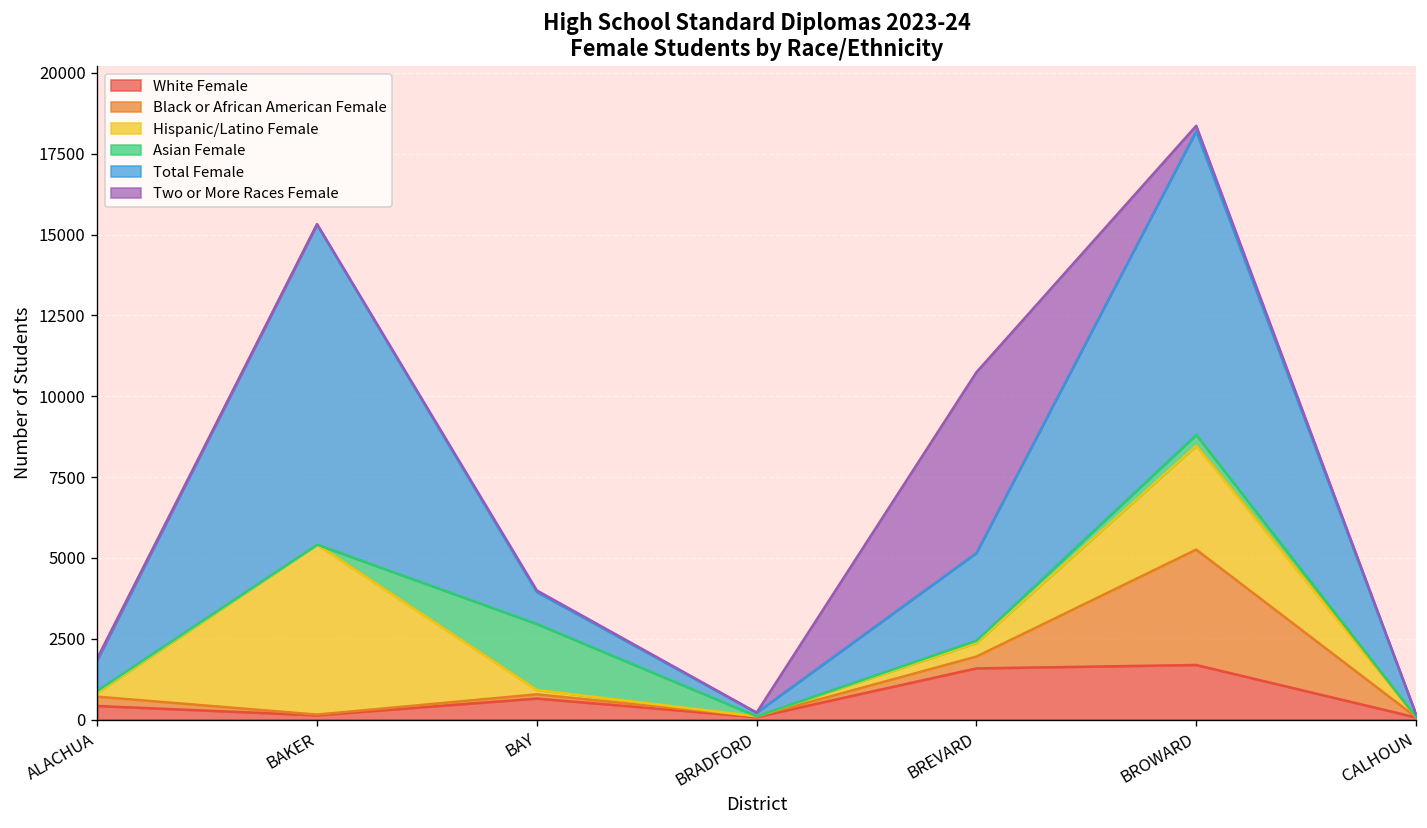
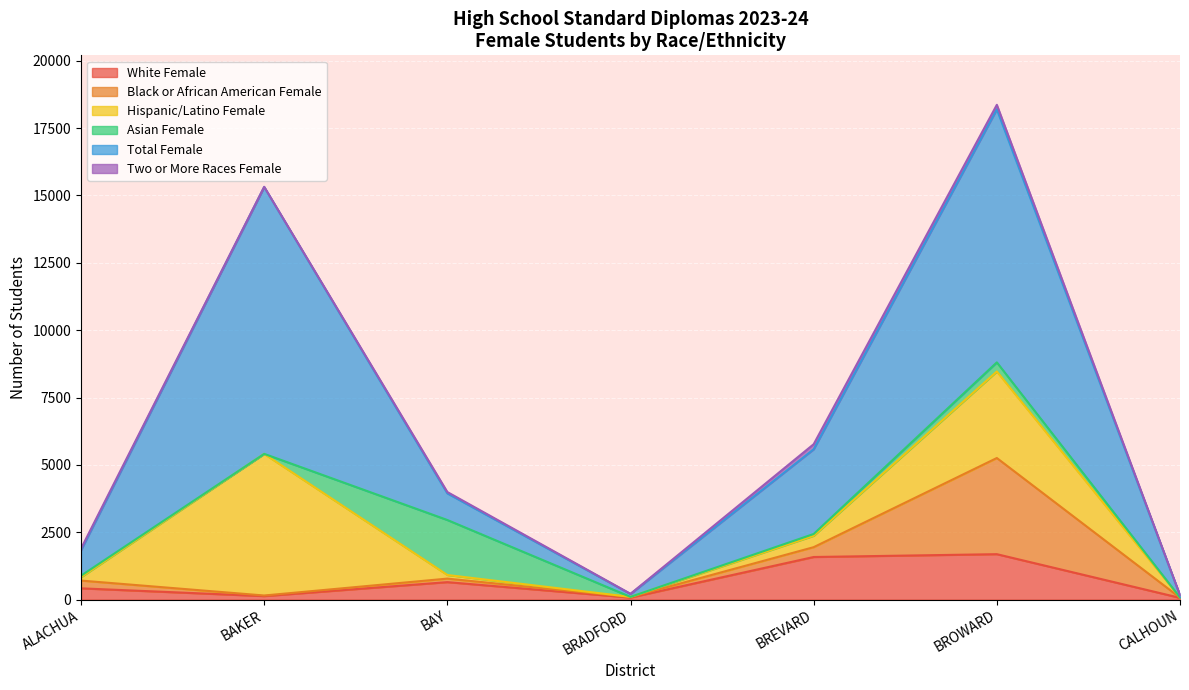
  {
    "Hispanic/Latino Female": {
      "BAY": 100,
      "BROWARD": 3200
    },
    "Asian Female": {
      "BAY": 2000,
      "BROWARD": 300
    },
    "Total Female": {
-     "BREVARD": 2700,
+     "BREVARD": 3100,
      "BROWARD": 9400
    },
    "Two or More Races Female": {
-     "BREVARD": 5600,
+     "BREVARD": 200,
      "BROWARD": 200
    }
  }
